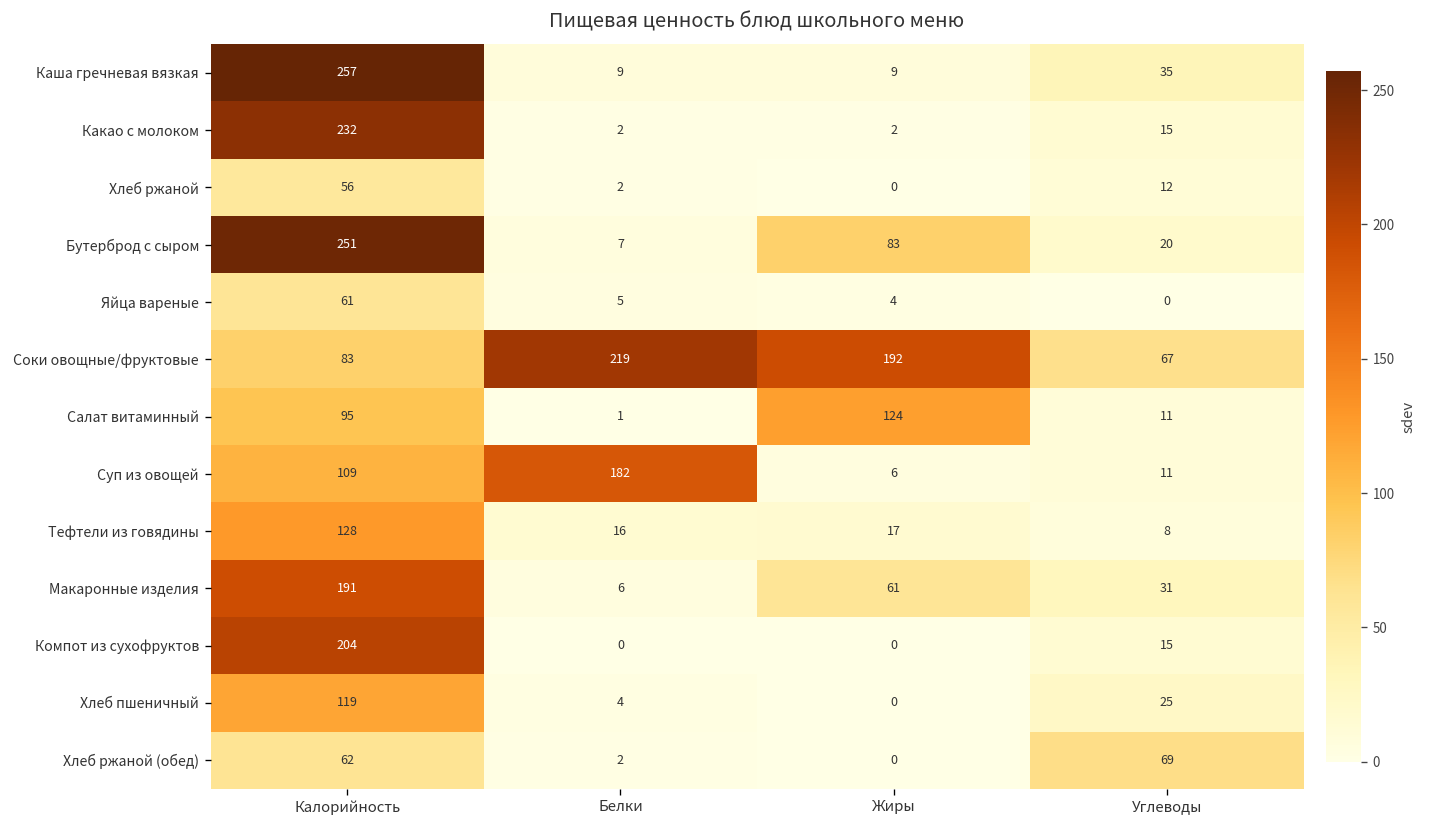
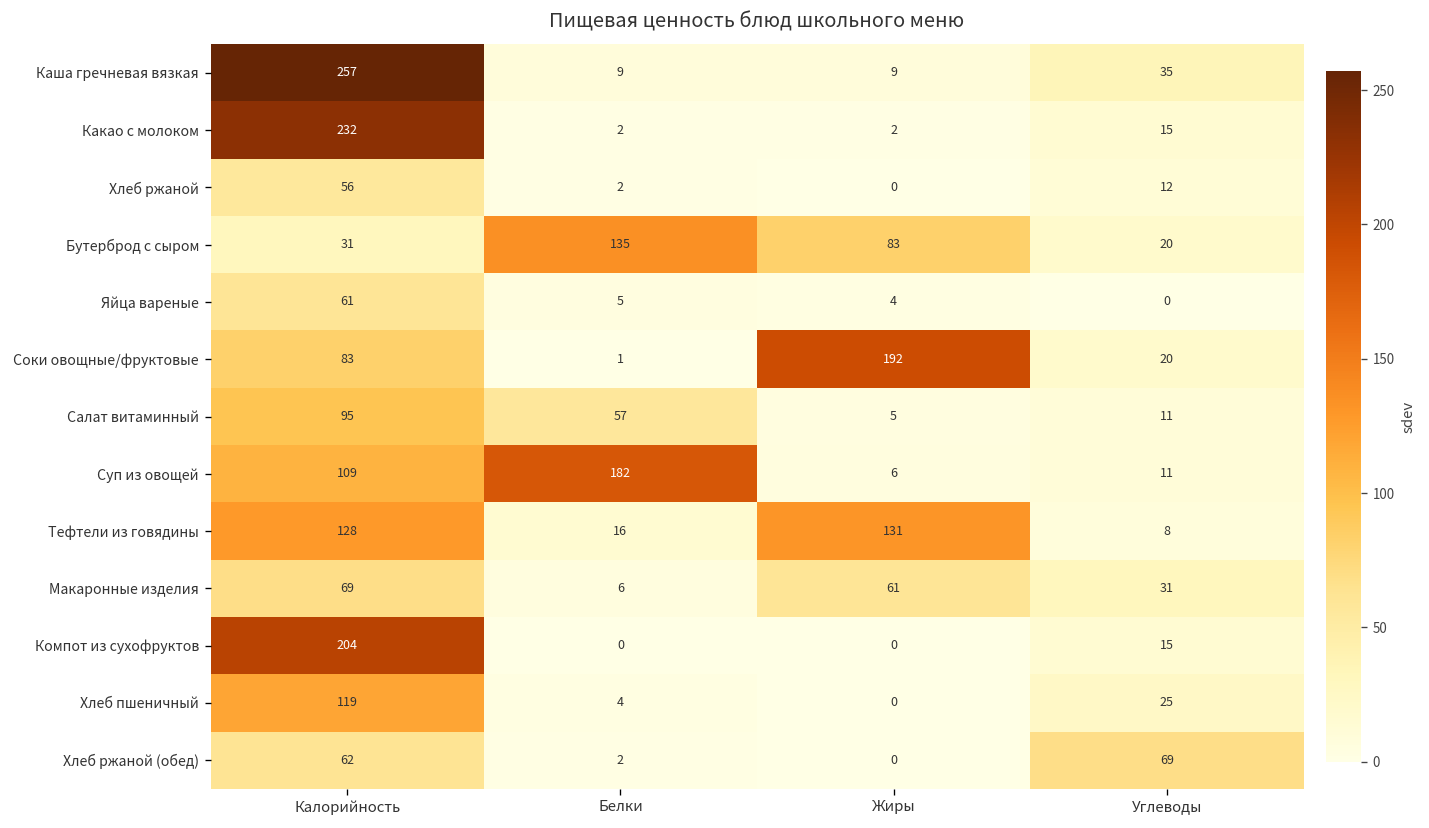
  {
    "Каша гречневая вязкая": {
      "Калорийность": 257,
      "Белки": 9,
      "Жиры": 9,
      "Углеводы": 35
    },
    "Какао с молоком": {
      "Калорийность": 232,
      "Белки": 2,
      "Жиры": 2,
      "Углеводы": 15
    },
    "Хлеб ржаной": {
      "Калорийность": 56,
      "Белки": 2,
      "Жиры": 0,
      "Углеводы": 12
    },
    "Бутерброд с сыром": {
-     "Калорийность": 251,
-     "Белки": 7,
+     "Калорийность": 31,
+     "Белки": 135,
      "Жиры": 83,
      "Углеводы": 20
    },
    "Яйца вареные": {
      "Калорийность": 61,
      "Белки": 5,
      "Жиры": 4,
      "Углеводы": 0
    },
    "Соки овощные/фруктовые": {
      "Калорийность": 83,
-     "Белки": 219,
+     "Белки": 1,
      "Жиры": 192,
-     "Углеводы": 67
+     "Углеводы": 20
    },
    "Салат витаминный": {
      "Калорийность": 95,
-     "Белки": 1,
-     "Жиры": 124,
+     "Белки": 57,
+     "Жиры": 5,
      "Углеводы": 11
    },
    "Суп из овощей": {
      "Калорийность": 109,
      "Белки": 182,
      "Жиры": 6,
      "Углеводы": 11
    },
    "Тефтели из говядины": {
      "Калорийность": 128,
      "Белки": 16,
-     "Жиры": 17,
+     "Жиры": 131,
      "Углеводы": 8
    },
    "Макаронные изделия": {
-     "Калорийность": 191,
+     "Калорийность": 69,
      "Белки": 6,
      "Жиры": 61,
      "Углеводы": 31
    },
    "Компот из сухофруктов": {
      "Калорийность": 204,
      "Белки": 0,
      "Жиры": 0,
      "Углеводы": 15
    },
    "Хлеб пшеничный": {
      "Калорийность": 119,
      "Белки": 4,
      "Жиры": 0,
      "Углеводы": 25
    },
    "Хлеб ржаной (обед)": {
      "Калорийность": 62,
      "Белки": 2,
      "Жиры": 0,
      "Углеводы": 69
    }
  }
